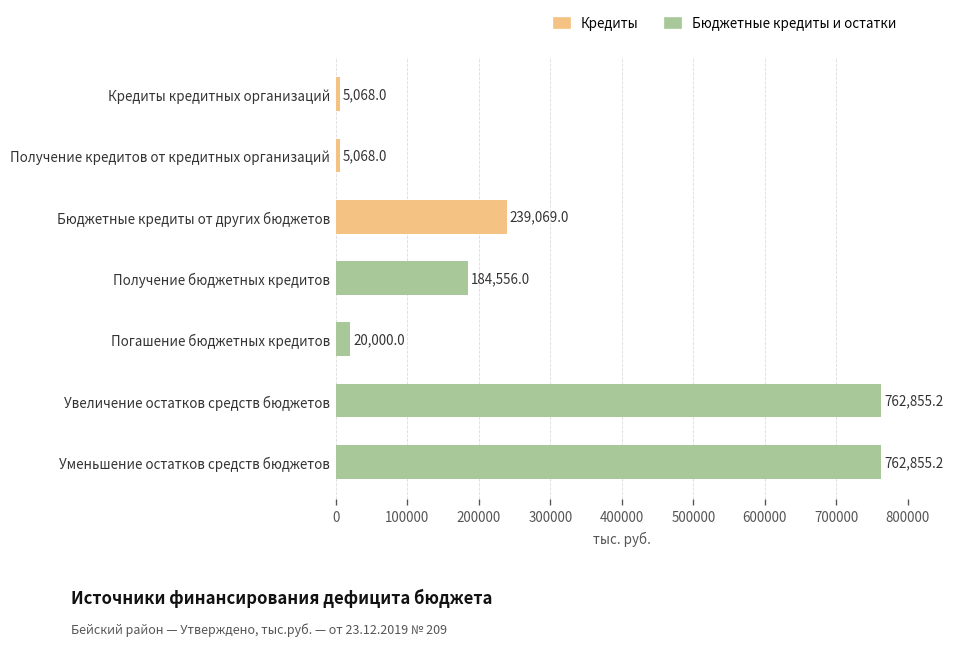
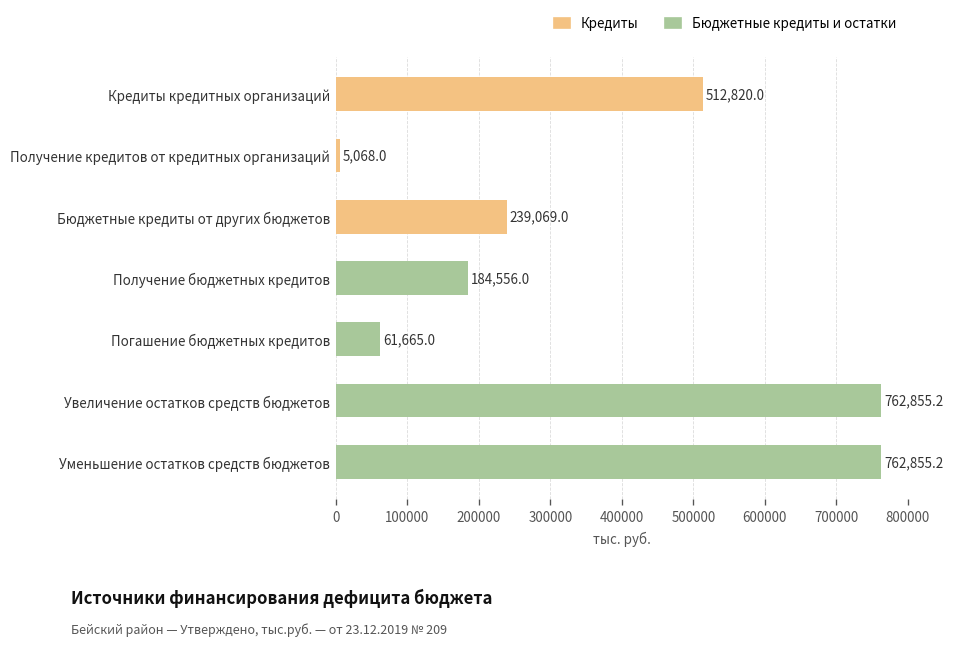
  {
-   "Кредиты кредитных организаций": "5,068.0",
+   "Кредиты кредитных организаций": "512,820.0",
    "Получение кредитов от кредитных организаций": "5,068.0",
    "Бюджетные кредиты от других бюджетов": "239,069.0",
    "Получение бюджетных кредитов": "184,556.0",
-   "Погашение бюджетных кредитов": "20,000.0",
+   "Погашение бюджетных кредитов": "61,665.0",
    "Увеличение остатков средств бюджетов": "762,855.2",
    "Уменьшение остатков средств бюджетов": "762,855.2"
  }
